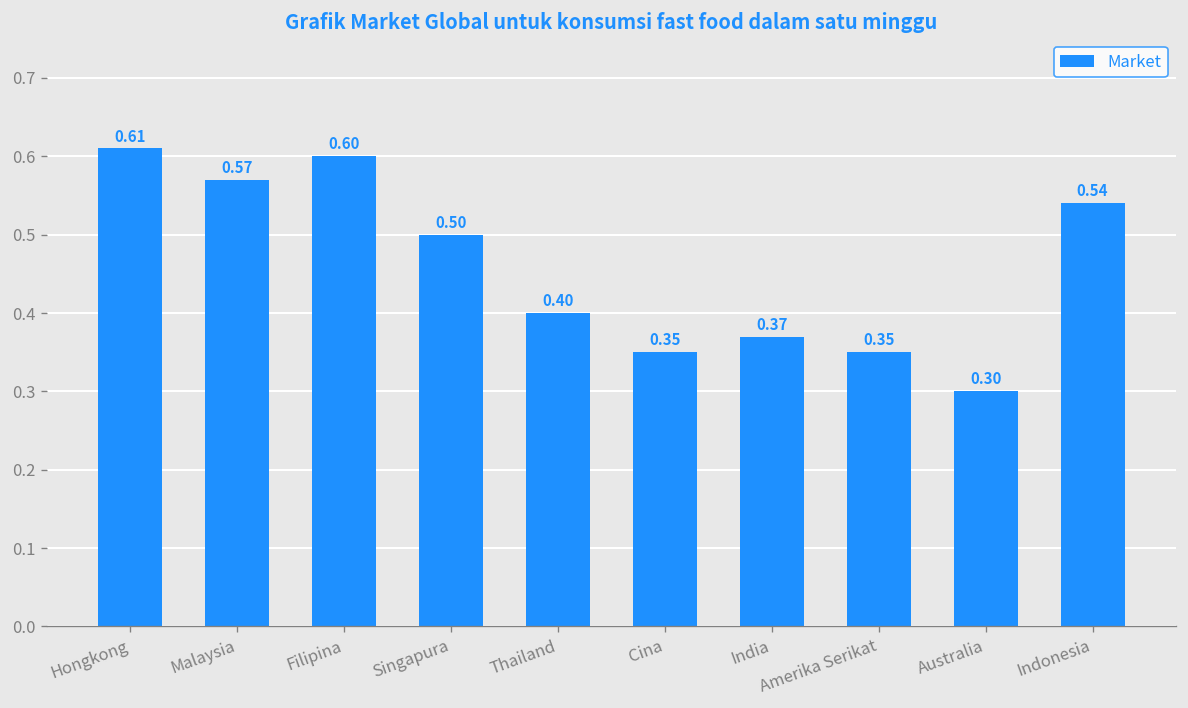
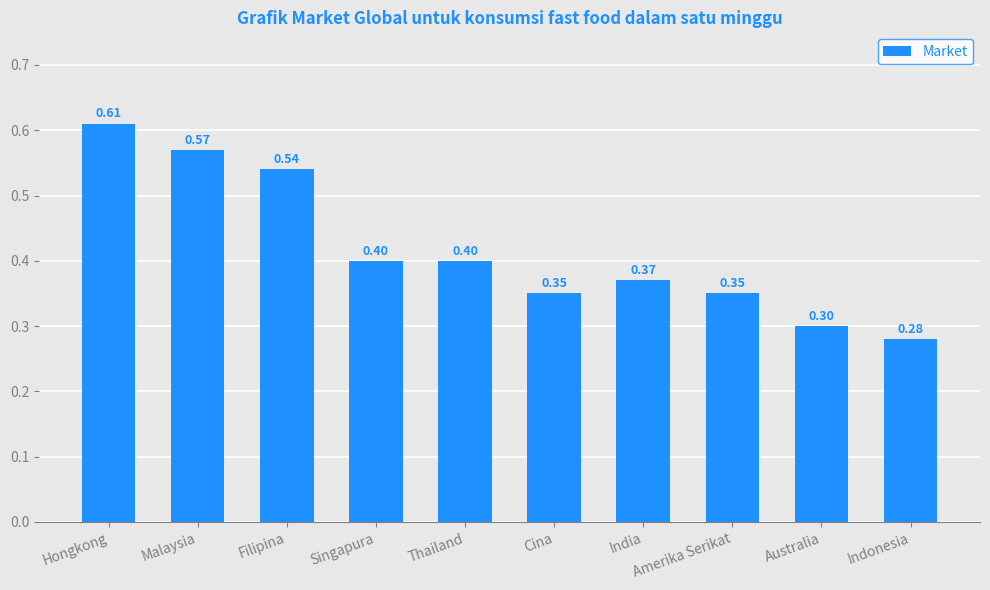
  {
    "Hongkong": 0.61,
    "Malaysia": 0.57,
-   "Filipina": 0.60,
-   "Singapura": 0.50,
+   "Filipina": 0.54,
+   "Singapura": 0.40,
    "Thailand": 0.40,
    "Cina": 0.35,
    "India": 0.37,
    "Amerika Serikat": 0.35,
    "Australia": 0.30,
-   "Indonesia": 0.54
+   "Indonesia": 0.28
  }
